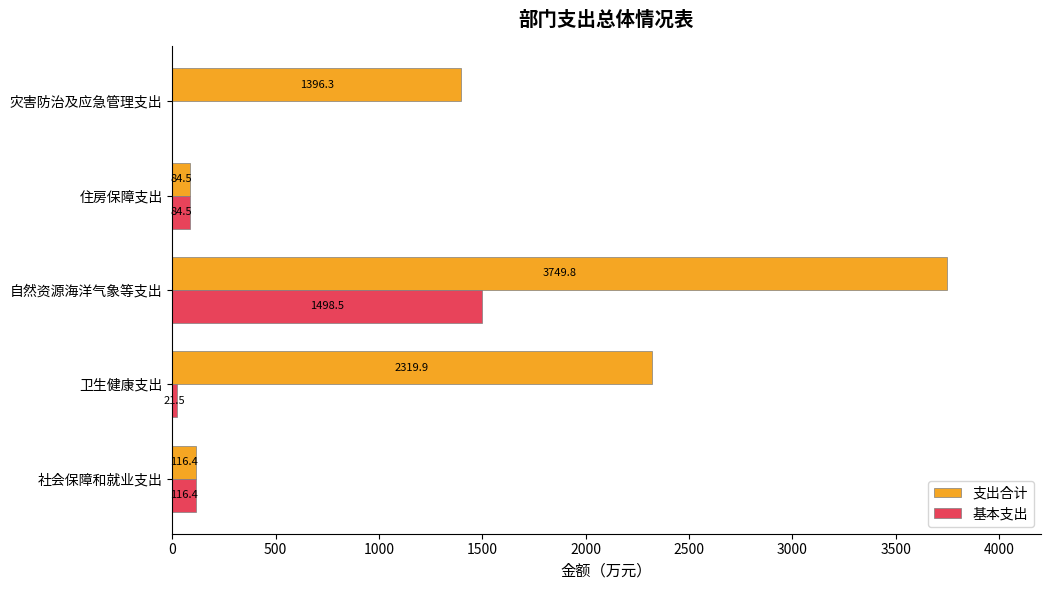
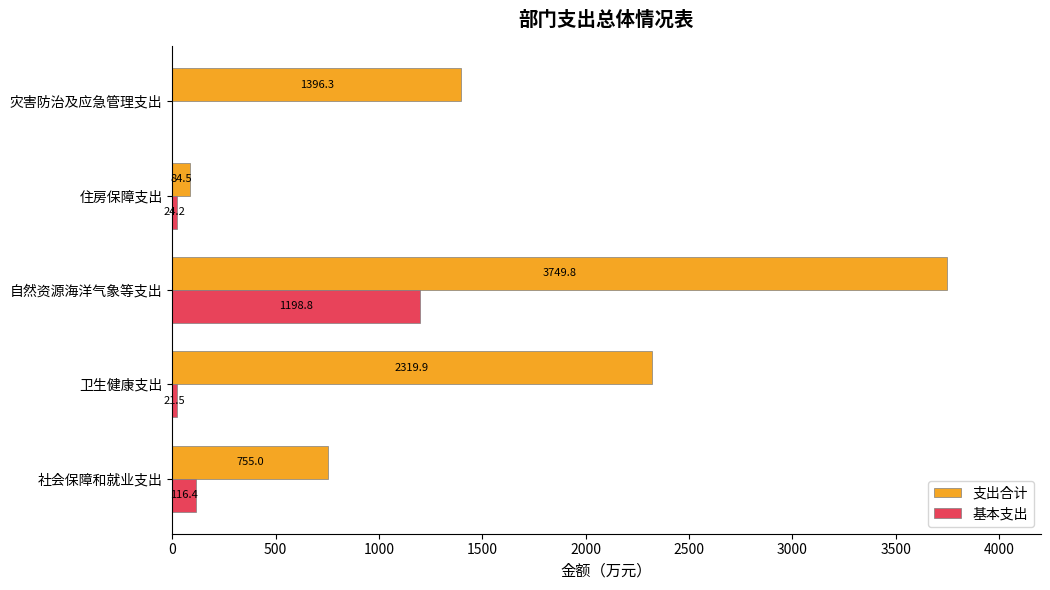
  {
    "支出合计": {
      "灾害防治及应急管理支出": 1396.3,
      "住房保障支出": 84.5,
      "自然资源海洋气象等支出": 3749.8,
      "卫生健康支出": 2319.9,
-     "社会保障和就业支出": 116.4
+     "社会保障和就业支出": 755.0
    },
    "基本支出": {
-     "住房保障支出": 84.5,
-     "自然资源海洋气象等支出": 1498.5,
+     "住房保障支出": 24.2,
+     "自然资源海洋气象等支出": 1198.8,
      "卫生健康支出": 21.5,
      "社会保障和就业支出": 116.4
    }
  }
